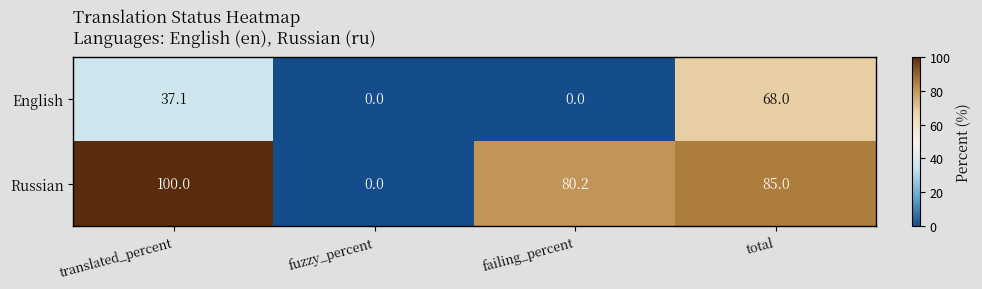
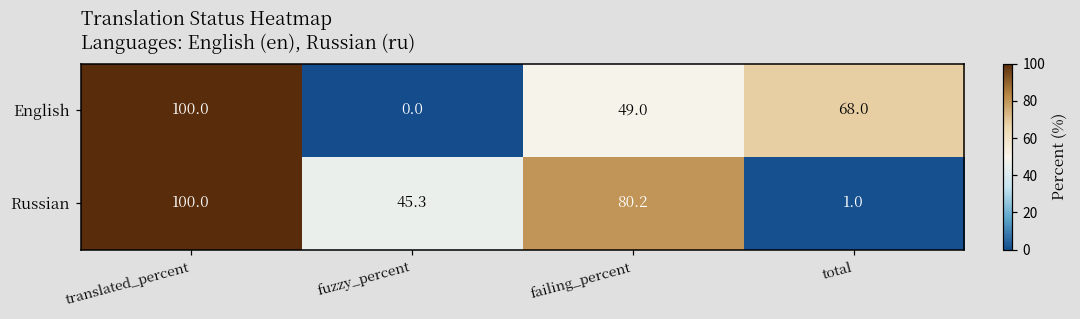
  {
    "English": {
-     "translated_percent": 37.1,
+     "translated_percent": 100.0,
      "fuzzy_percent": 0.0,
-     "failing_percent": 0.0,
+     "failing_percent": 49.0,
      "total": 68.0
    },
    "Russian": {
      "translated_percent": 100.0,
-     "fuzzy_percent": 0.0,
+     "fuzzy_percent": 45.3,
      "failing_percent": 80.2,
-     "total": 85.0
+     "total": 1.0
    }
  }
